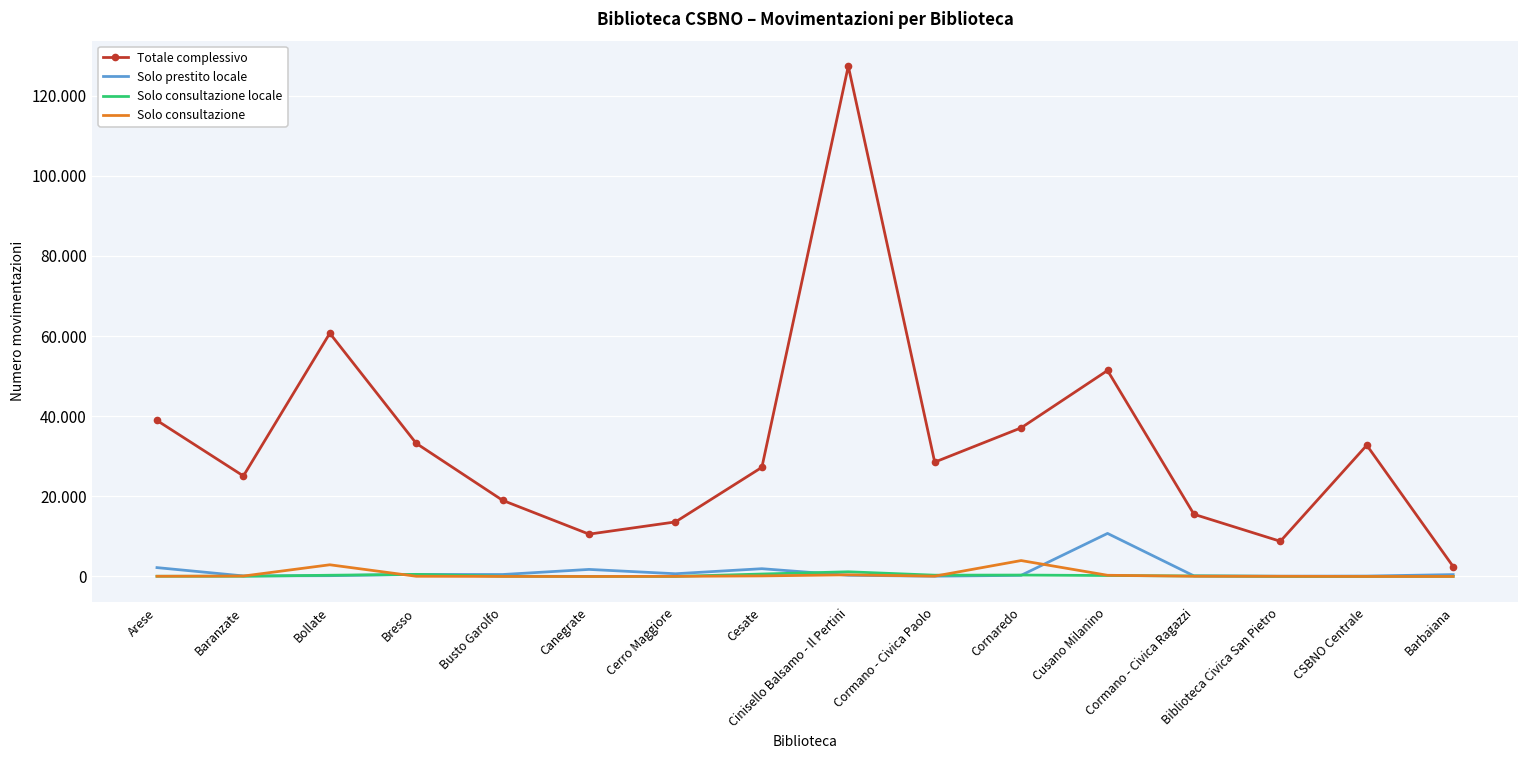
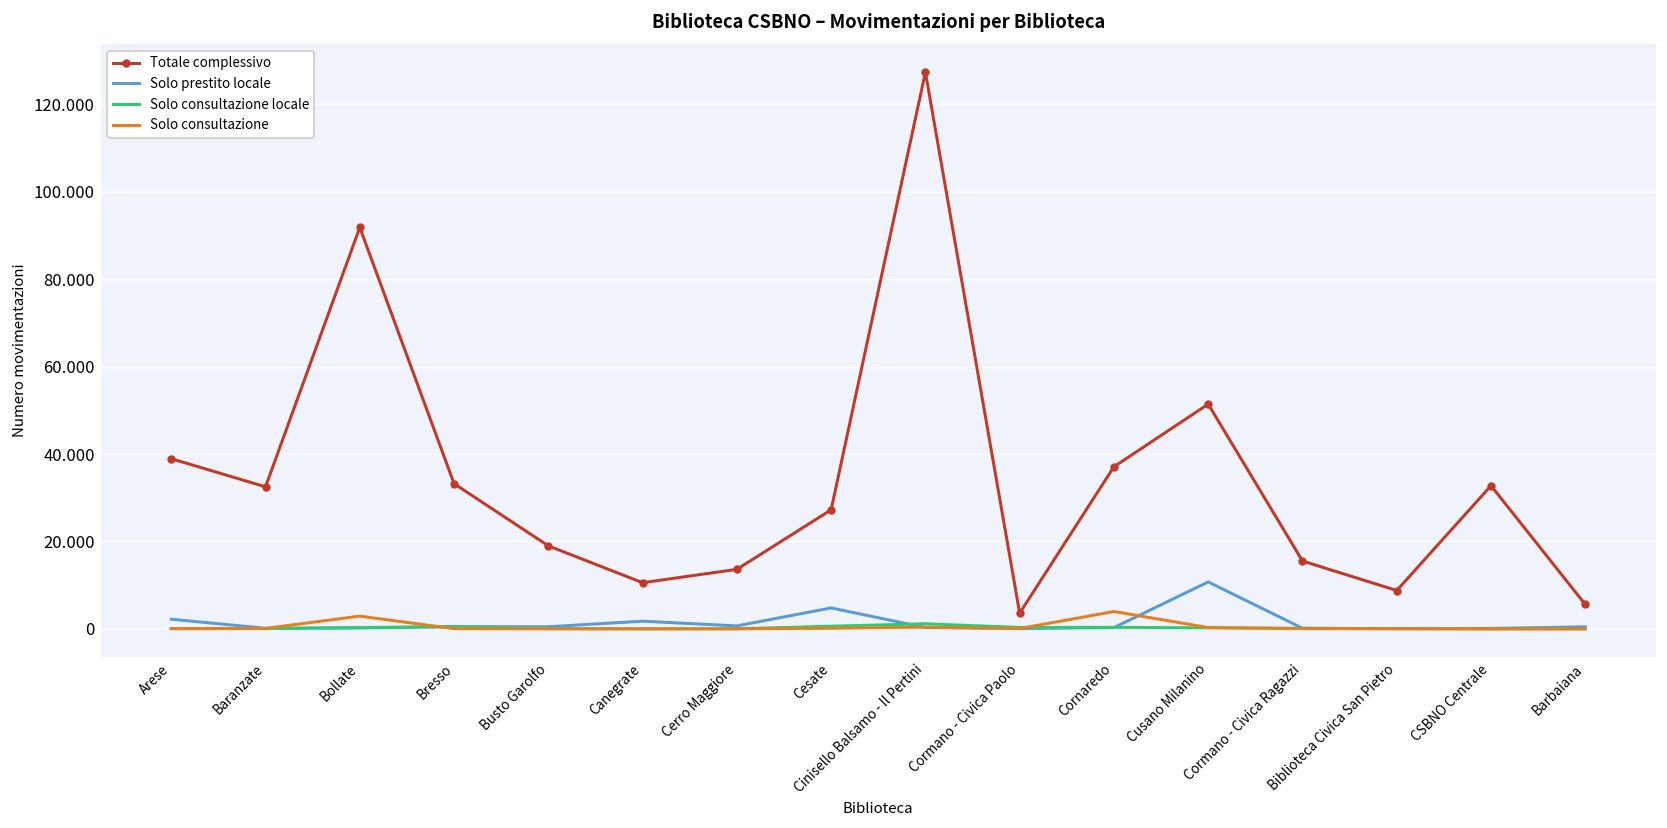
  {
    "Totale complessivo": {
      "Arese": 39,
-     "Baranzate": 25,
-     "Bollate": 61,
+     "Baranzate": 32,
+     "Bollate": 92,
      "Bresso": 33,
      "Busto Garolfo": 19,
      "Canegrate": 11,
      "Cerro Maggiore": 14,
      "Cesate": 27,
      "Cinisello Balsamo - Il Pertini": 127,
-     "Cormano - Civica Paolo": 29,
+     "Cormano - Civica Paolo": 4,
      "Cornaredo": 37,
      "Cusano Milanino": 51,
      "Cormano - Civica Ragazzi": 16,
      "Biblioteca Civica San Pietro": 9,
      "CSBNO Centrale": 33,
-     "Barbaiana": 2
+     "Barbaiana": 6
    },
    "Solo prestito locale": {
      "Arese": 2,
      "Canegrate": 2,
-     "Cesate": 2,
+     "Cesate": 5,
      "Cusano Milanino": 11
    },
    "Solo consultazione locale": {
      "Cinisello Balsamo - Il Pertini": 1
    },
    "Solo consultazione": {
      "Bollate": 3,
      "Cornaredo": 4
    }
  }
